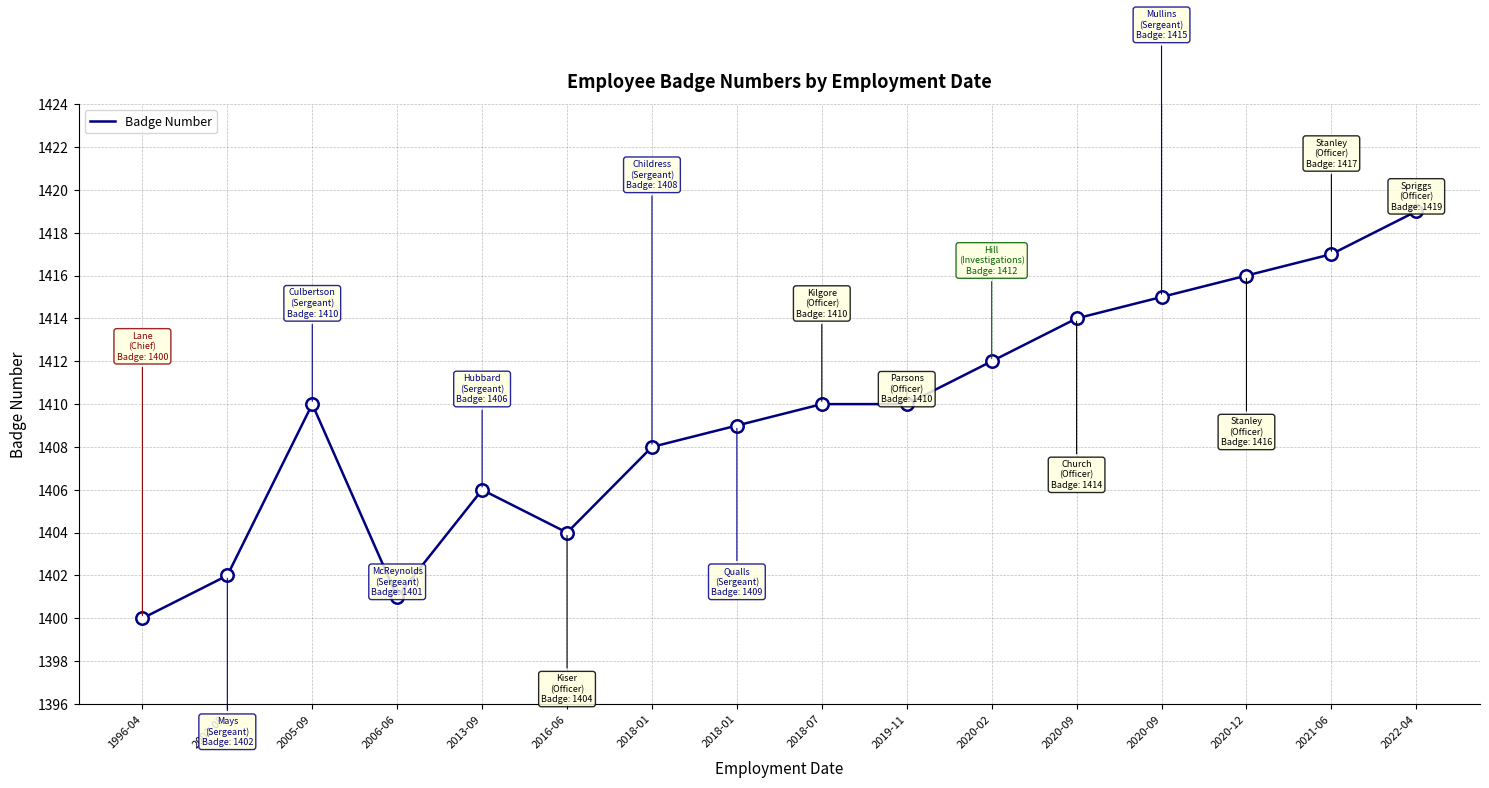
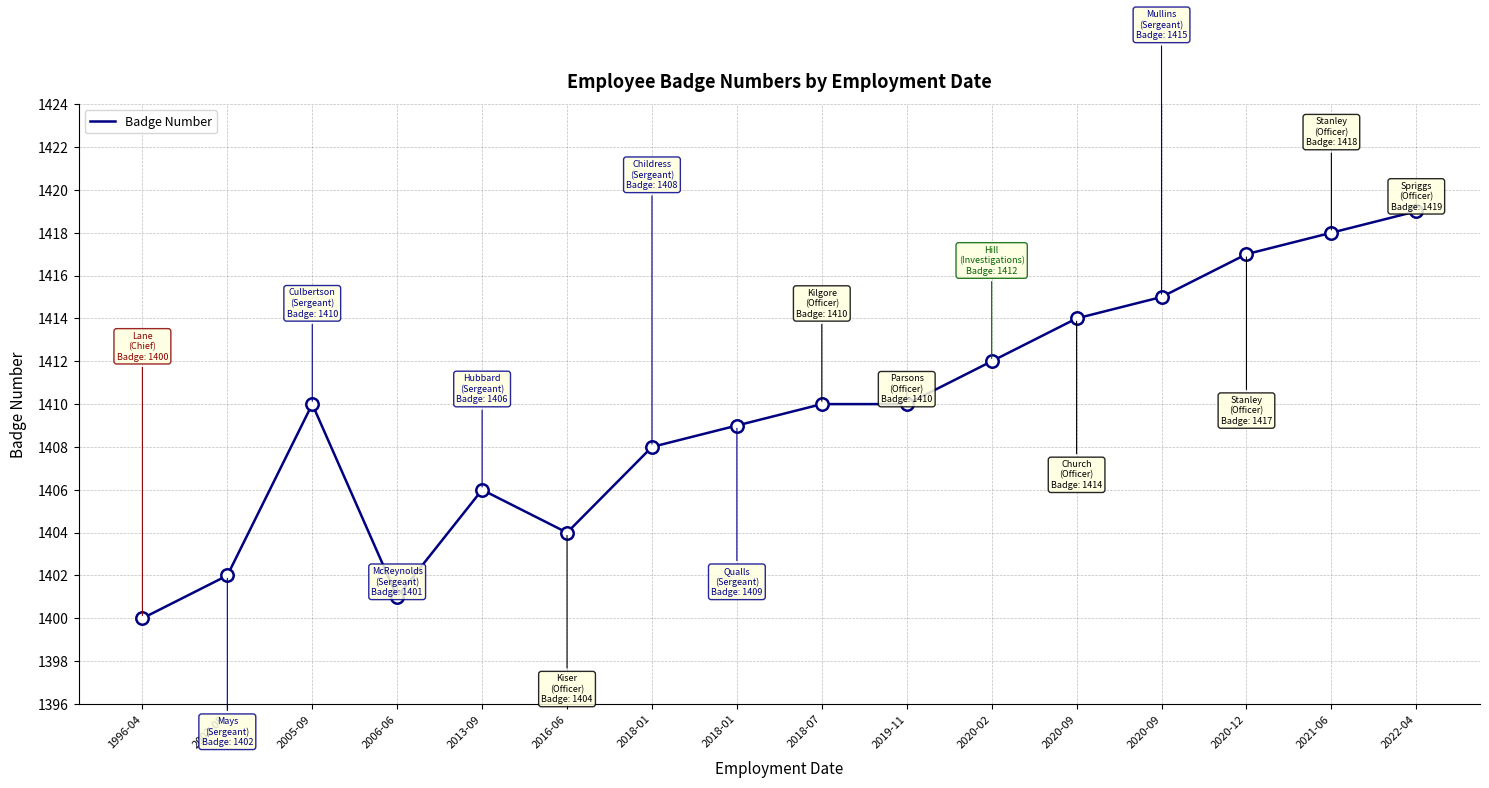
  {
-   "2020-12": 1416,
-   "2021-06": 1417
+   "2020-12": 1417,
+   "2021-06": 1418
  }
